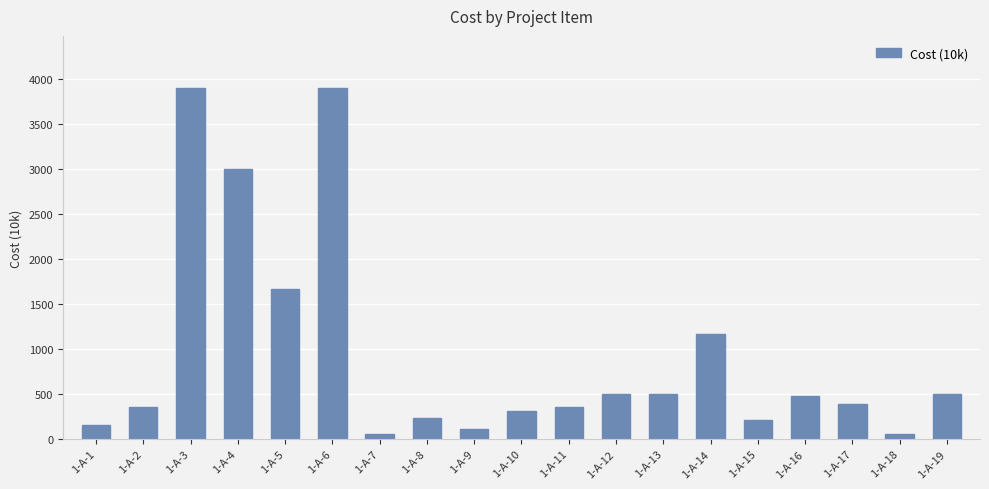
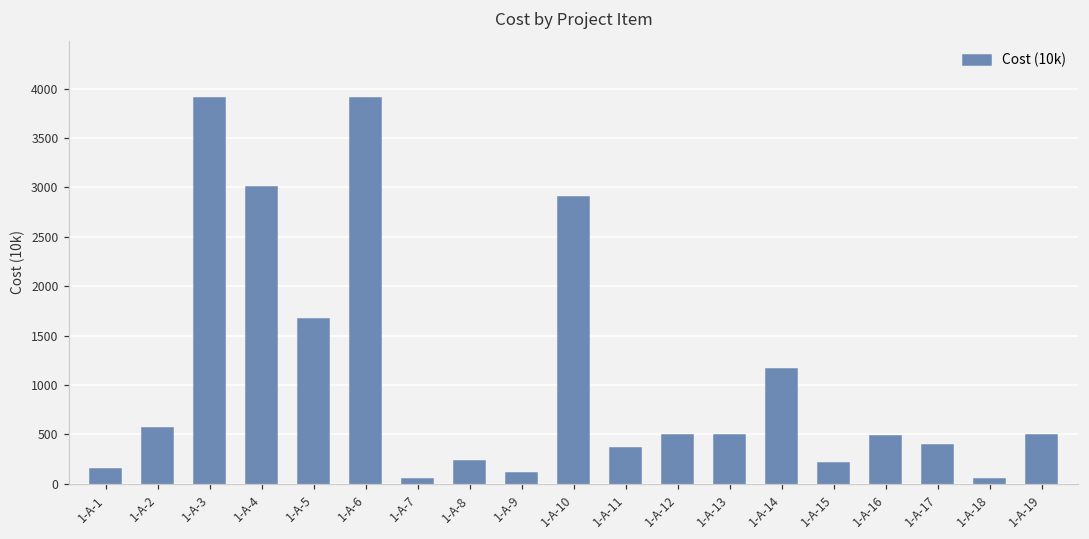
  {
    "1-A-1": 200,
-   "1-A-2": 400,
+   "1-A-2": 600,
    "1-A-3": 3900,
    "1-A-4": 3000,
    "1-A-5": 1700,
    "1-A-6": 3900,
    "1-A-7": 100,
    "1-A-8": 200,
    "1-A-9": 100,
-   "1-A-10": 300,
+   "1-A-10": 2900,
    "1-A-11": 400,
    "1-A-12": 500,
    "1-A-13": 500,
    "1-A-14": 1200,
    "1-A-15": 200,
    "1-A-16": 500,
    "1-A-17": 400,
    "1-A-18": 100,
    "1-A-19": 500
  }
